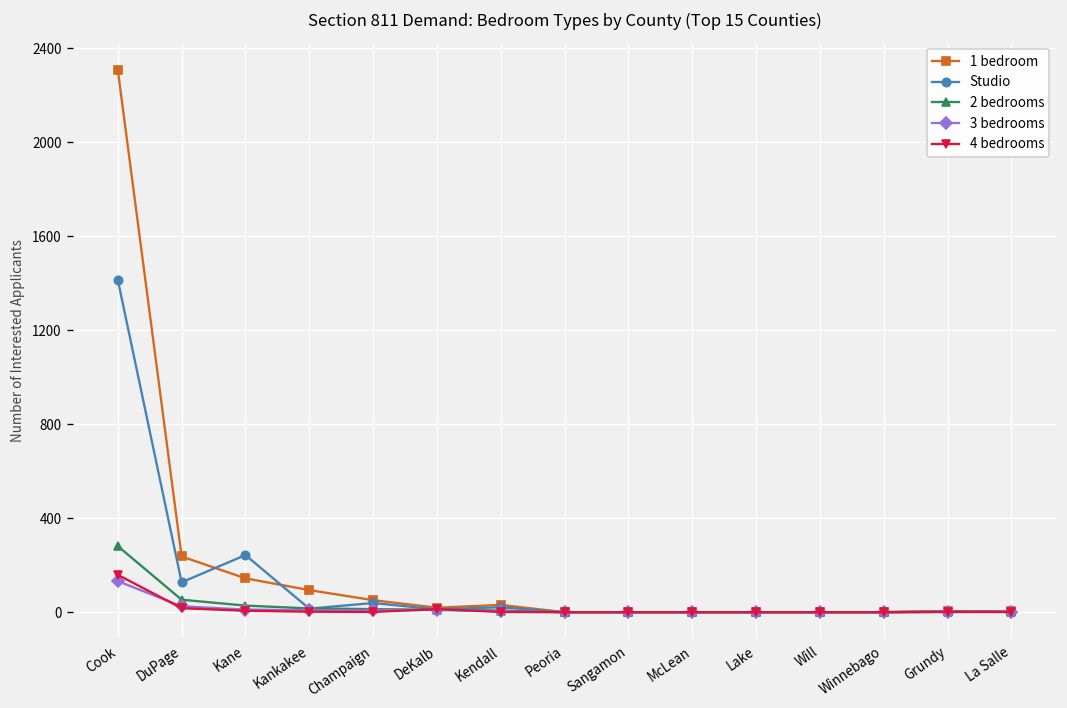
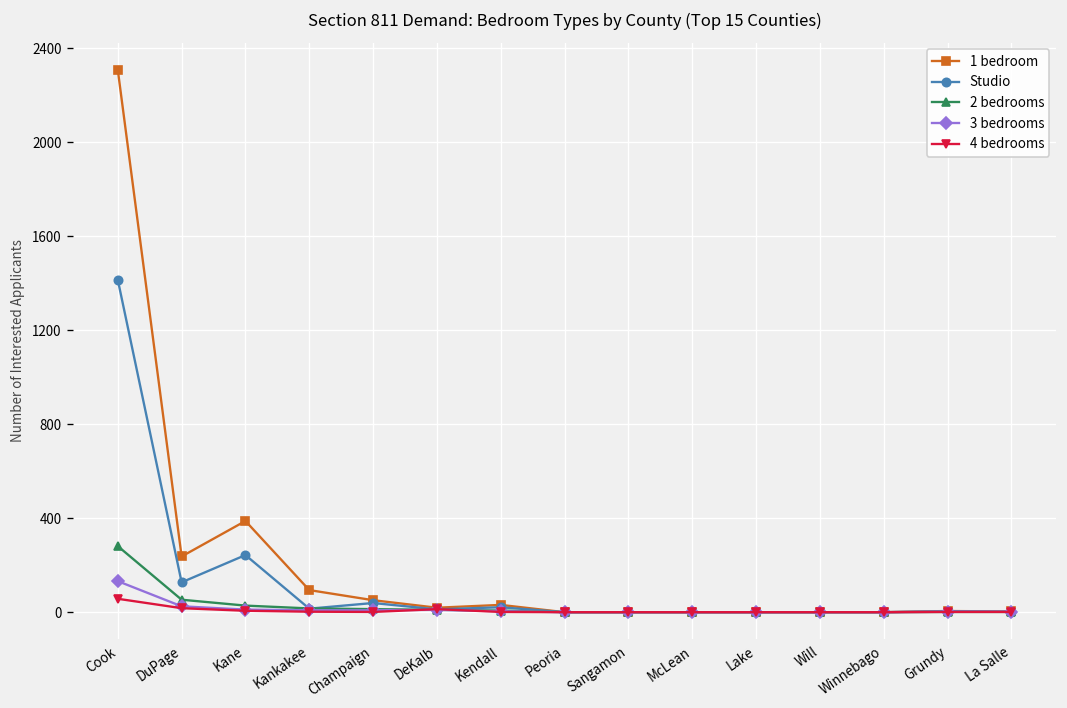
  {
    "1 bedroom": {
      "Cook": 2310,
      "DuPage": 240,
-     "Kane": 140,
+     "Kane": 390,
      "Kankakee": 90
    },
    "Studio": {
      "Cook": 1410,
      "DuPage": 130,
      "Kane": 240
    },
    "2 bedrooms": {
      "Cook": 280,
      "DuPage": 50,
      "Kane": 30
    },
    "3 bedrooms": {
      "Cook": 130
    },
    "4 bedrooms": {
-     "Cook": 160
+     "Cook": 60
    }
  }
